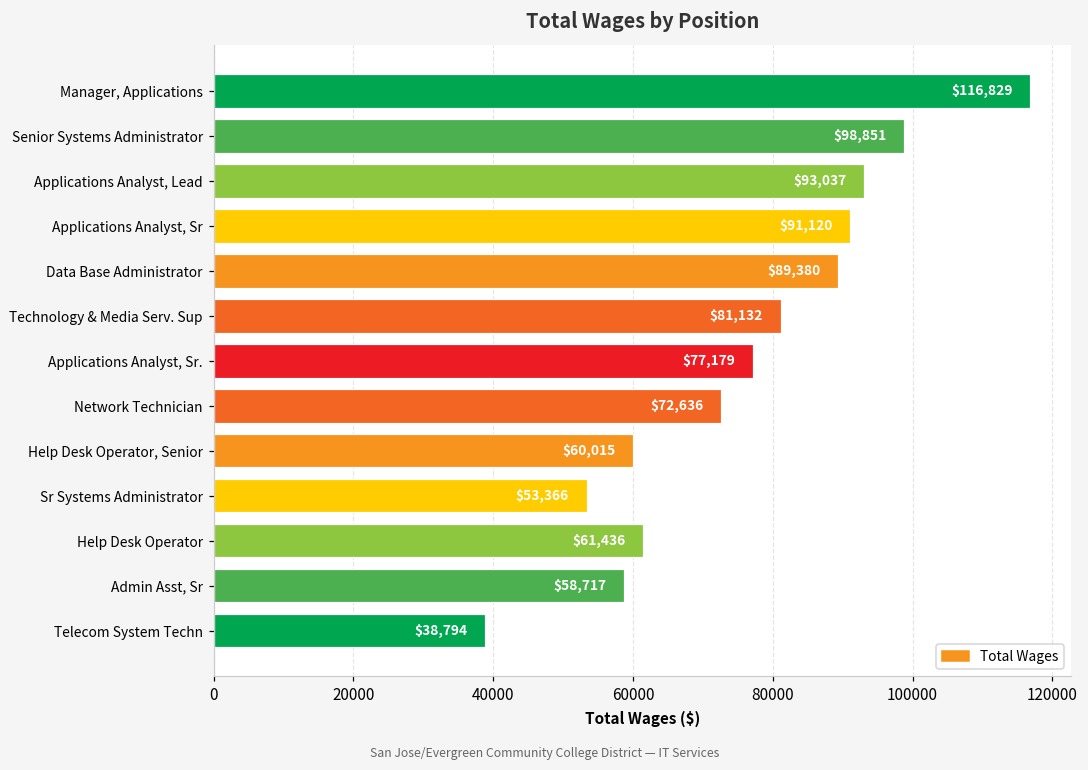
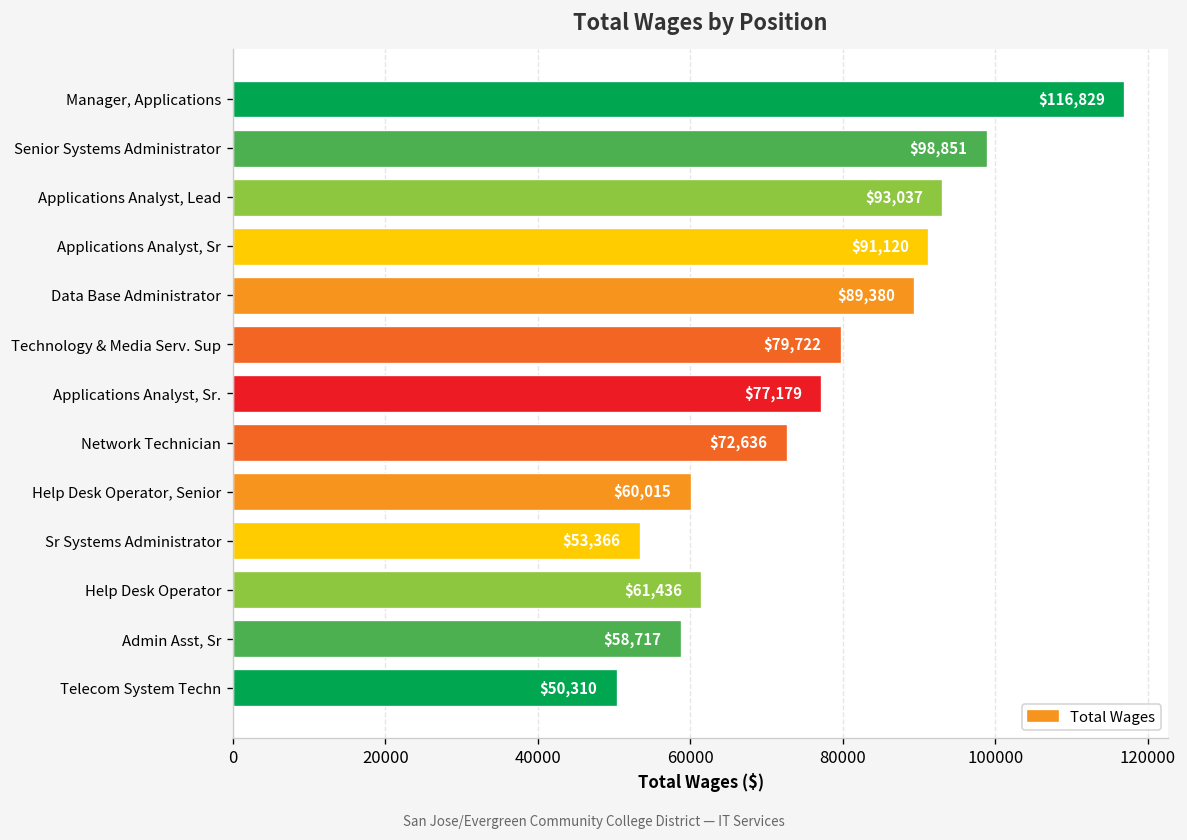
  {
    "Manager, Applications": "$116,829",
    "Senior Systems Administrator": "$98,851",
    "Applications Analyst, Lead": "$93,037",
    "Applications Analyst, Sr": "$91,120",
    "Data Base Administrator": "$89,380",
-   "Technology & Media Serv. Sup": "$81,132",
+   "Technology & Media Serv. Sup": "$79,722",
    "Applications Analyst, Sr.": "$77,179",
    "Network Technician": "$72,636",
    "Help Desk Operator, Senior": "$60,015",
    "Sr Systems Administrator": "$53,366",
    "Help Desk Operator": "$61,436",
    "Admin Asst, Sr": "$58,717",
-   "Telecom System Techn": "$38,794"
+   "Telecom System Techn": "$50,310"
  }
